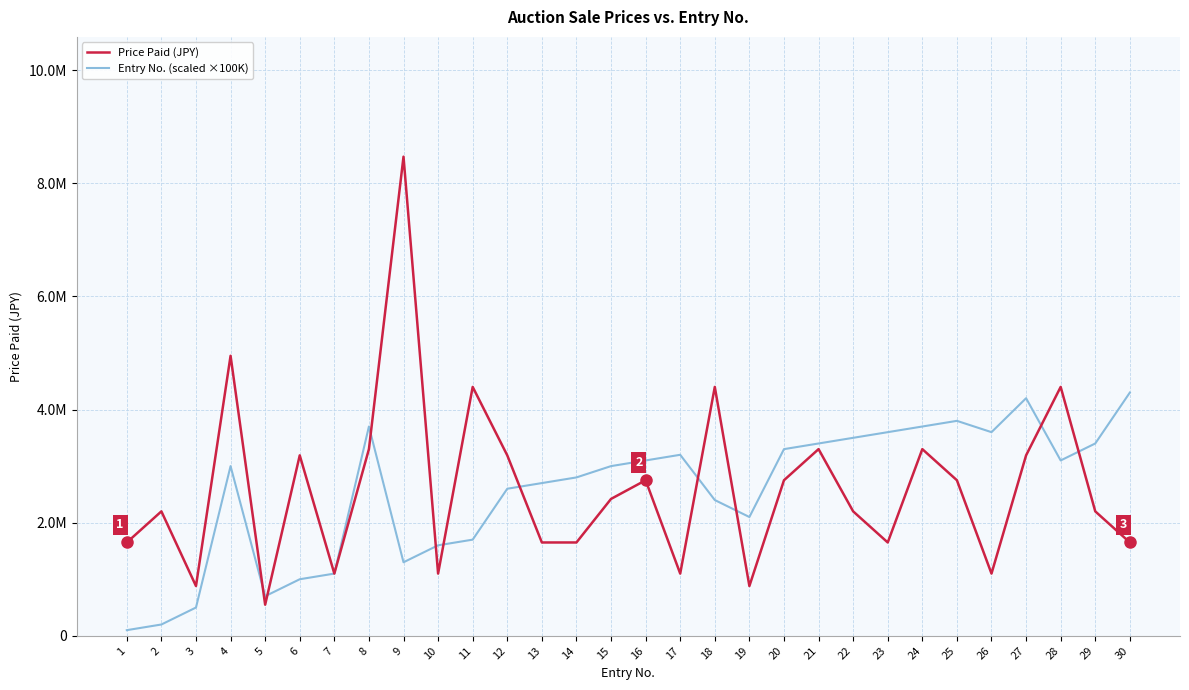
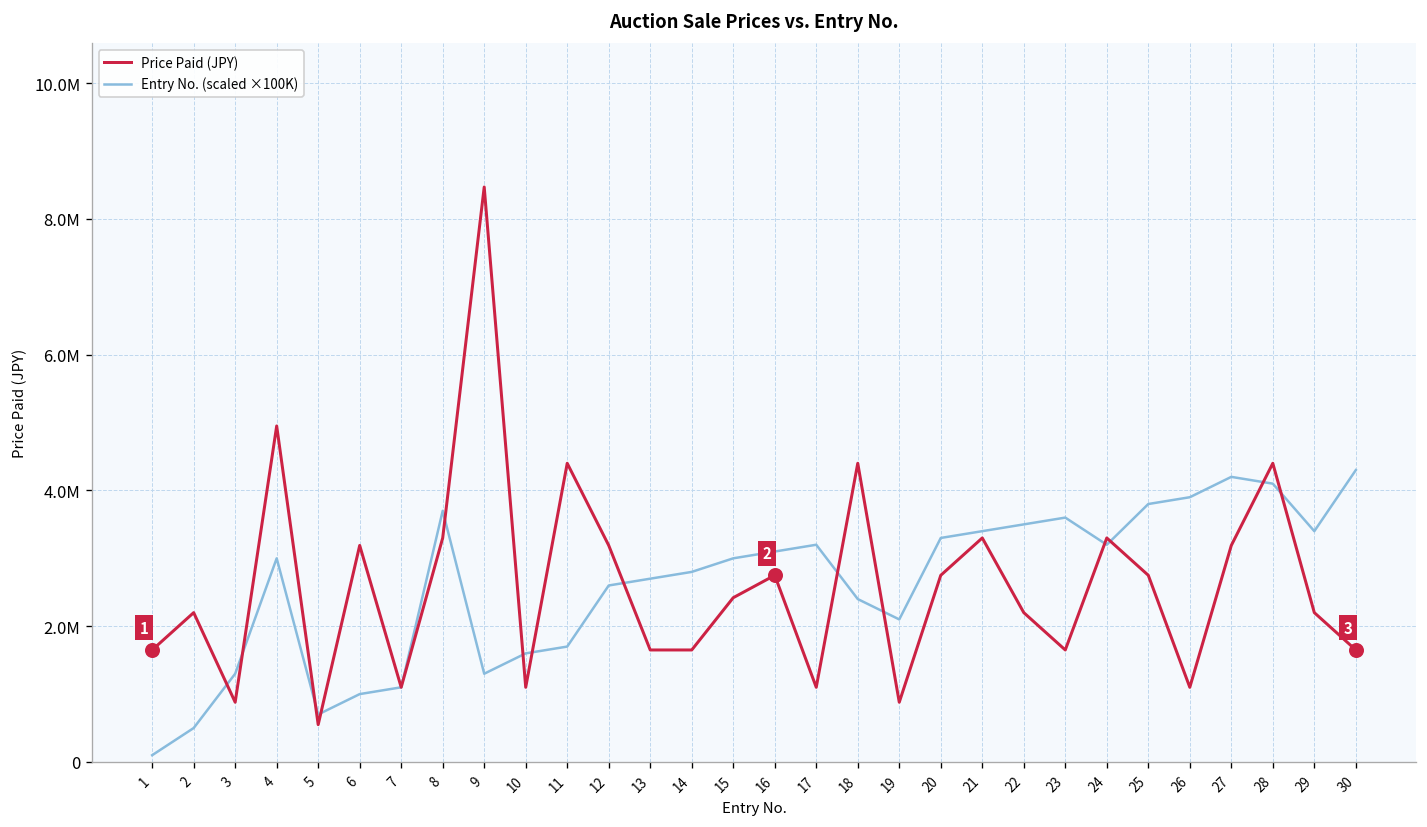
  {
    "Entry No. (scaled ×100K)": {
      "1": 100000,
-     "2": 200000,
-     "3": 500000,
+     "2": 500000,
+     "3": 1300000,
      "4": 3000000,
      "5": 700000,
      "6": 1000000,
      "8": 3700000,
      "9": 1300000,
      "10": 1600000,
      "11": 1700000,
      "12": 2600000,
      "13": 2700000,
      "14": 2800000,
      "15": 3000000,
      "17": 3200000,
      "18": 2400000,
      "19": 2100000,
      "20": 3300000,
      "21": 3400000,
      "22": 3500000,
      "23": 3600000,
-     "24": 3700000,
+     "24": 3200000,
      "25": 3800000,
-     "26": 3600000,
+     "26": 3900000,
      "27": 4200000,
-     "28": 3100000,
+     "28": 4100000,
      "29": 3400000,
      "30": 4300000
    }
  }
